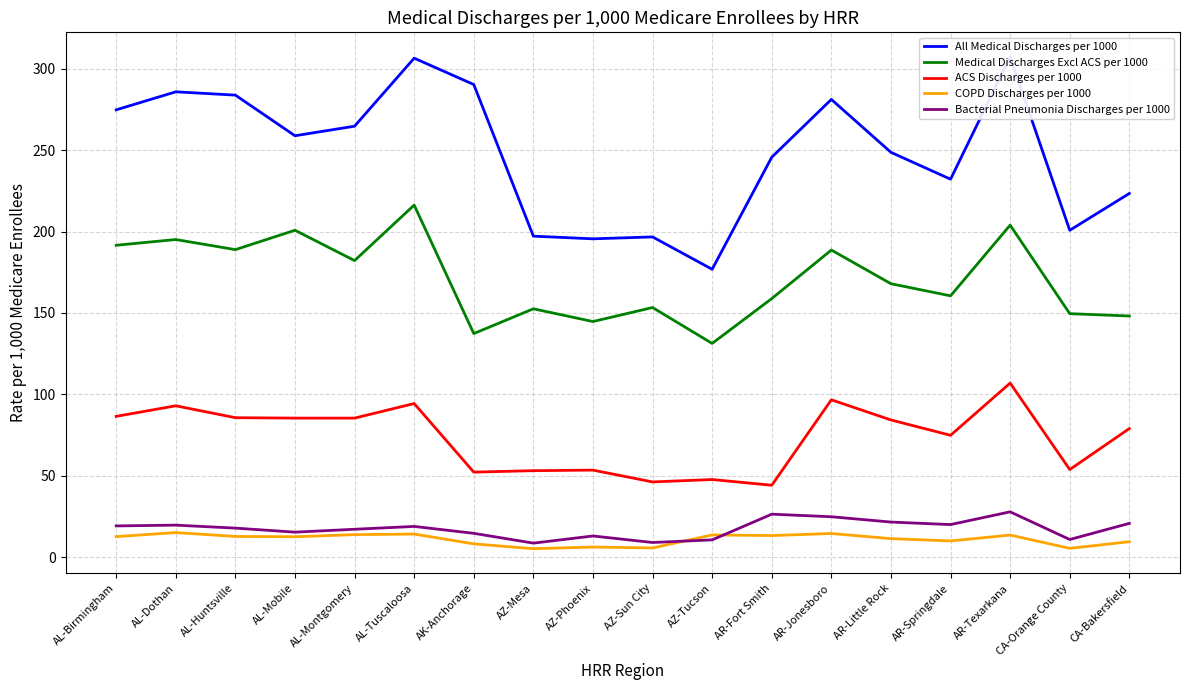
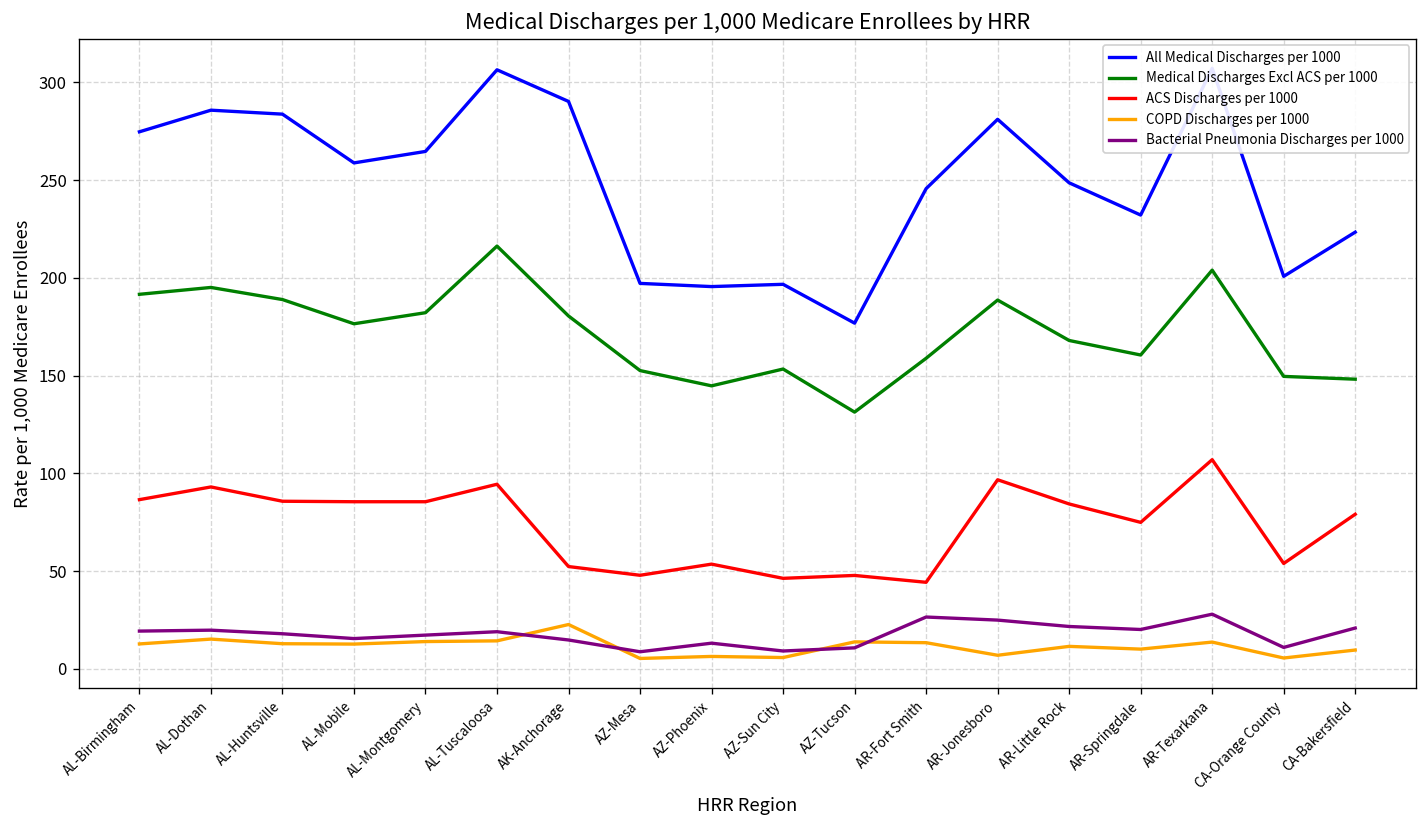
  {
    "All Medical Discharges per 1000": {
      "AL-Birmingham": 275,
      "AL-Dothan": 286,
      "AL-Huntsville": 284,
      "AL-Mobile": 259,
      "AL-Montgomery": 265,
      "AL-Tuscaloosa": 306,
      "AK-Anchorage": 290,
      "AZ-Mesa": 197,
      "AZ-Phoenix": 196,
      "AZ-Sun City": 197,
      "AZ-Tucson": 177,
      "AR-Fort Smith": 246,
      "AR-Jonesboro": 281,
      "AR-Little Rock": 249,
      "AR-Springdale": 232,
      "CA-Orange County": 201,
      "CA-Bakersfield": 223
    },
    "Medical Discharges Excl ACS per 1000": {
      "AL-Birmingham": 192,
      "AL-Dothan": 195,
      "AL-Huntsville": 189,
-     "AL-Mobile": 201,
+     "AL-Mobile": 176,
      "AL-Montgomery": 182,
      "AL-Tuscaloosa": 216,
-     "AK-Anchorage": 137,
+     "AK-Anchorage": 180,
      "AZ-Mesa": 153,
      "AZ-Phoenix": 145,
      "AZ-Sun City": 153,
      "AZ-Tucson": 131,
      "AR-Fort Smith": 159,
      "AR-Jonesboro": 189,
      "AR-Little Rock": 168,
      "AR-Springdale": 161,
      "AR-Texarkana": 204,
      "CA-Orange County": 150,
      "CA-Bakersfield": 148
    },
    "ACS Discharges per 1000": {
      "AL-Birmingham": 87,
      "AL-Dothan": 93,
      "AL-Huntsville": 86,
      "AL-Mobile": 85,
      "AL-Montgomery": 85,
      "AL-Tuscaloosa": 94,
      "AK-Anchorage": 52,
-     "AZ-Mesa": 53,
+     "AZ-Mesa": 48,
      "AZ-Phoenix": 54,
      "AZ-Sun City": 46,
      "AZ-Tucson": 48,
      "AR-Fort Smith": 44,
      "AR-Jonesboro": 97,
      "AR-Little Rock": 84,
      "AR-Springdale": 75,
      "AR-Texarkana": 107,
      "CA-Orange County": 54,
      "CA-Bakersfield": 79
    },
    "COPD Discharges per 1000": {
      "AL-Birmingham": 13,
      "AL-Dothan": 15,
      "AL-Huntsville": 13,
      "AL-Mobile": 13,
      "AL-Montgomery": 14,
      "AL-Tuscaloosa": 14,
-     "AK-Anchorage": 8,
+     "AK-Anchorage": 23,
      "AZ-Mesa": 5,
      "AZ-Phoenix": 6,
      "AZ-Sun City": 6,
      "AZ-Tucson": 14,
      "AR-Fort Smith": 13,
-     "AR-Jonesboro": 15,
+     "AR-Jonesboro": 7,
      "AR-Little Rock": 12,
      "AR-Springdale": 10,
      "AR-Texarkana": 14,
      "CA-Orange County": 6,
      "CA-Bakersfield": 10
    },
    "Bacterial Pneumonia Discharges per 1000": {
      "AL-Birmingham": 19,
      "AL-Dothan": 20,
      "AL-Huntsville": 18,
      "AL-Mobile": 15,
      "AL-Montgomery": 17,
      "AL-Tuscaloosa": 19,
      "AK-Anchorage": 15,
      "AZ-Mesa": 9,
      "AZ-Phoenix": 13,
      "AZ-Sun City": 9,
      "AZ-Tucson": 11,
      "AR-Fort Smith": 27,
      "AR-Jonesboro": 25,
      "AR-Little Rock": 22,
      "AR-Springdale": 20,
      "AR-Texarkana": 28,
      "CA-Orange County": 11,
      "CA-Bakersfield": 21
    }
  }
